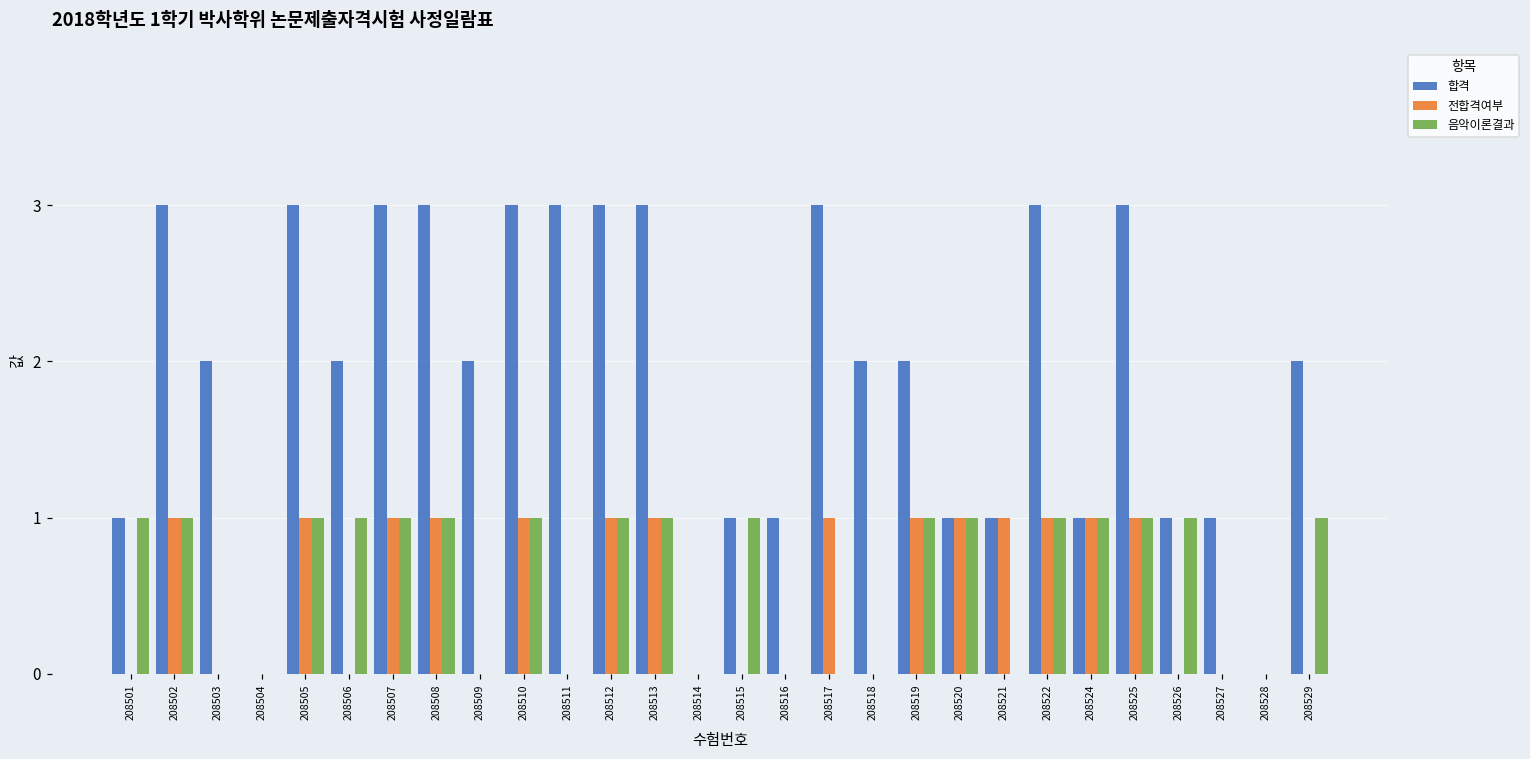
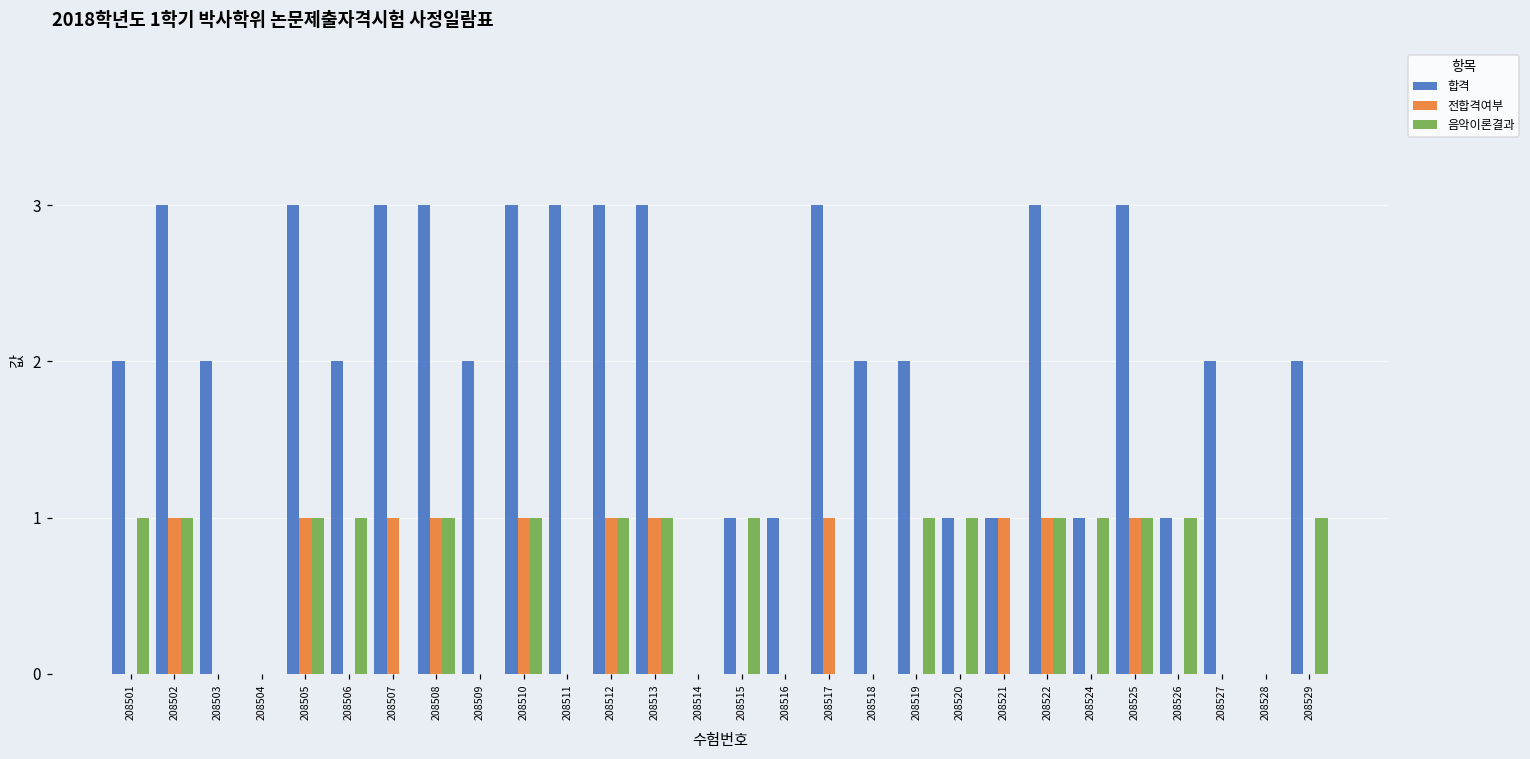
  {
    "합격": {
-     "208501": 1,
+     "208501": 2,
      "208502": 3,
      "208503": 2,
      "208504": 0,
      "208505": 3,
      "208506": 2,
      "208507": 3,
      "208508": 3,
      "208509": 2,
      "208510": 3,
      "208511": 3,
      "208512": 3,
      "208513": 3,
      "208514": 0,
      "208515": 1,
      "208516": 1,
      "208517": 3,
      "208518": 2,
      "208519": 2,
      "208520": 1,
      "208521": 1,
      "208522": 3,
      "208524": 1,
      "208525": 3,
      "208526": 1,
-     "208527": 1,
+     "208527": 2,
      "208528": 0,
      "208529": 2
    },
    "전합격여부": {
      "208501": 0,
      "208502": 1,
      "208503": 0,
      "208504": 0,
      "208505": 1,
      "208506": 0,
      "208507": 1,
      "208508": 1,
      "208509": 0,
      "208510": 1,
      "208511": 0,
      "208512": 1,
      "208513": 1,
      "208514": 0,
      "208515": 0,
      "208516": 0,
      "208517": 1,
      "208518": 0,
-     "208519": 1,
-     "208520": 1,
+     "208519": 0,
+     "208520": 0,
      "208521": 1,
      "208522": 1,
-     "208524": 1,
+     "208524": 0,
      "208525": 1,
      "208526": 0,
      "208527": 0,
      "208528": 0,
      "208529": 0
    },
    "음악이론결과": {
      "208501": 1,
      "208502": 1,
      "208503": 0,
      "208504": 0,
      "208505": 1,
      "208506": 1,
-     "208507": 1,
+     "208507": 0,
      "208508": 1,
      "208509": 0,
      "208510": 1,
      "208511": 0,
      "208512": 1,
      "208513": 1,
      "208514": 0,
      "208515": 1,
      "208516": 0,
      "208517": 0,
      "208518": 0,
      "208519": 1,
      "208520": 1,
      "208521": 0,
      "208522": 1,
      "208524": 1,
      "208525": 1,
      "208526": 1,
      "208527": 0,
      "208528": 0,
      "208529": 1
    }
  }
